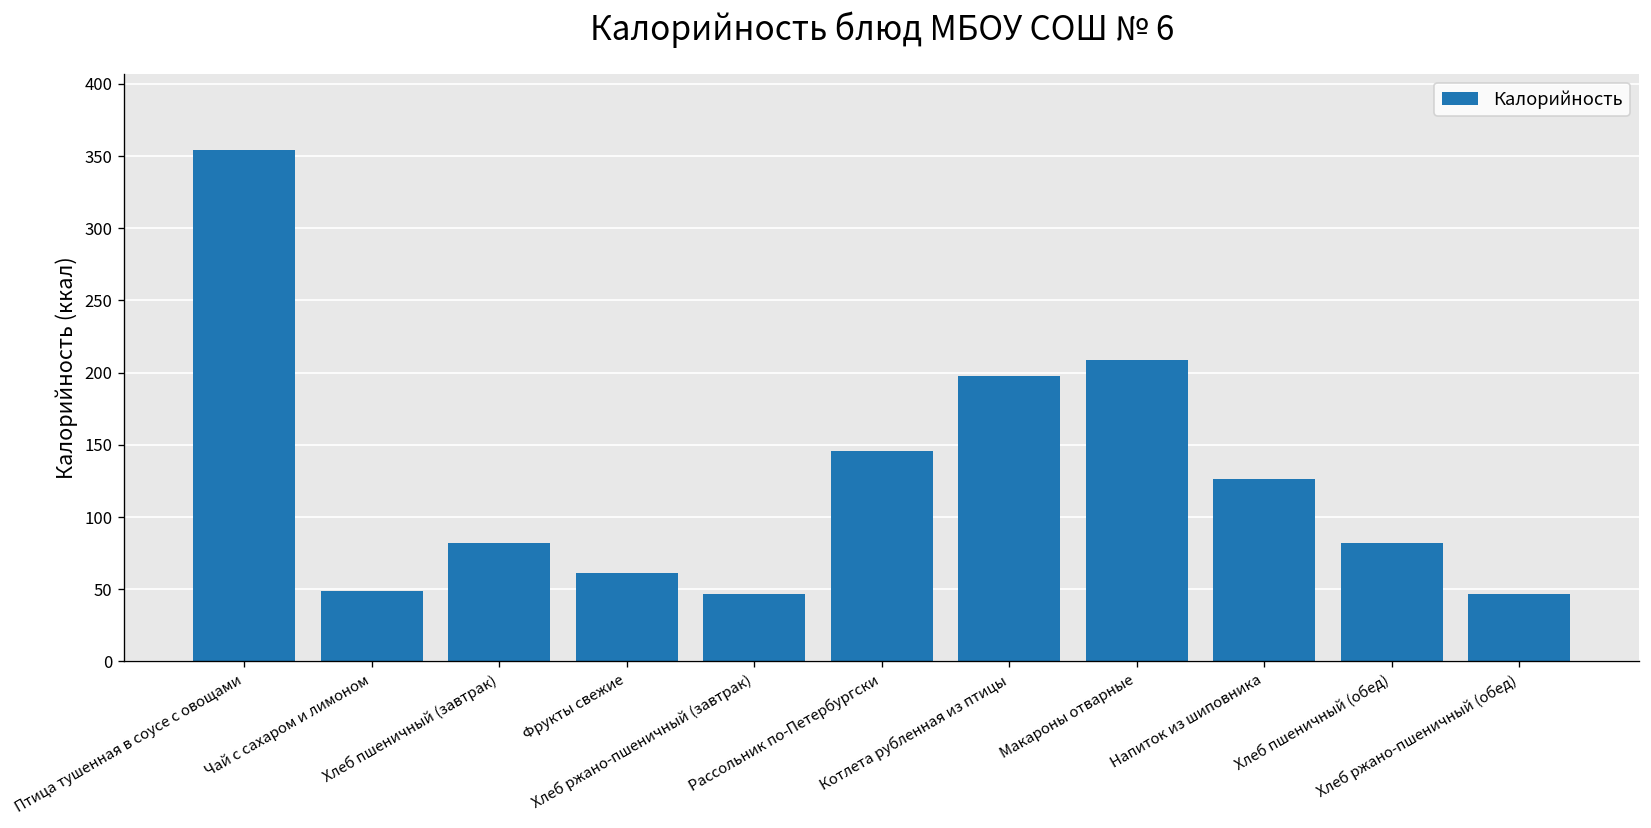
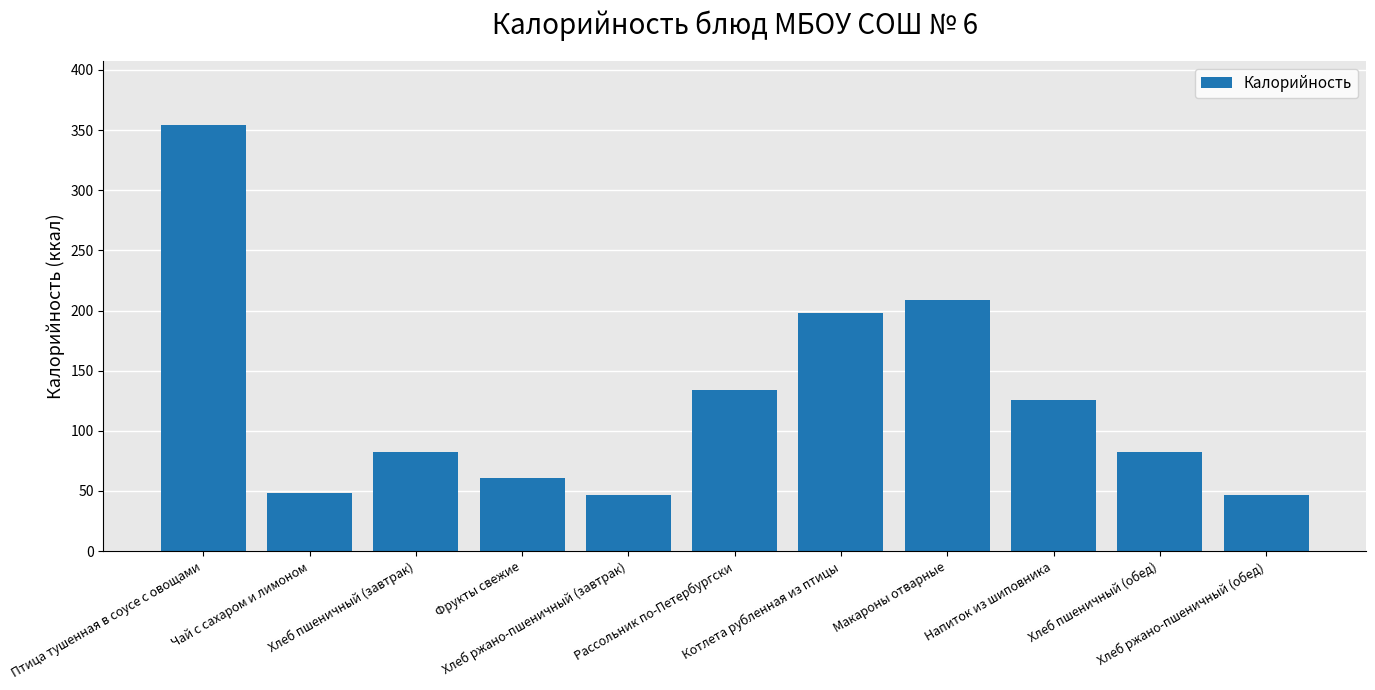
  {
    "Птица тушенная в соусе с овощами": 354,
    "Чай с сахаром и лимоном": 49,
    "Хлеб пшеничный (завтрак)": 82,
    "Фрукты свежие": 61,
    "Хлеб ржано-пшеничный (завтрак)": 46,
-   "Рассольник по-Петербургски": 146,
+   "Рассольник по-Петербургски": 134,
    "Котлета рубленная из птицы": 198,
    "Макароны отварные": 209,
    "Напиток из шиповника": 126,
    "Хлеб пшеничный (обед)": 82,
    "Хлеб ржано-пшеничный (обед)": 46
  }
